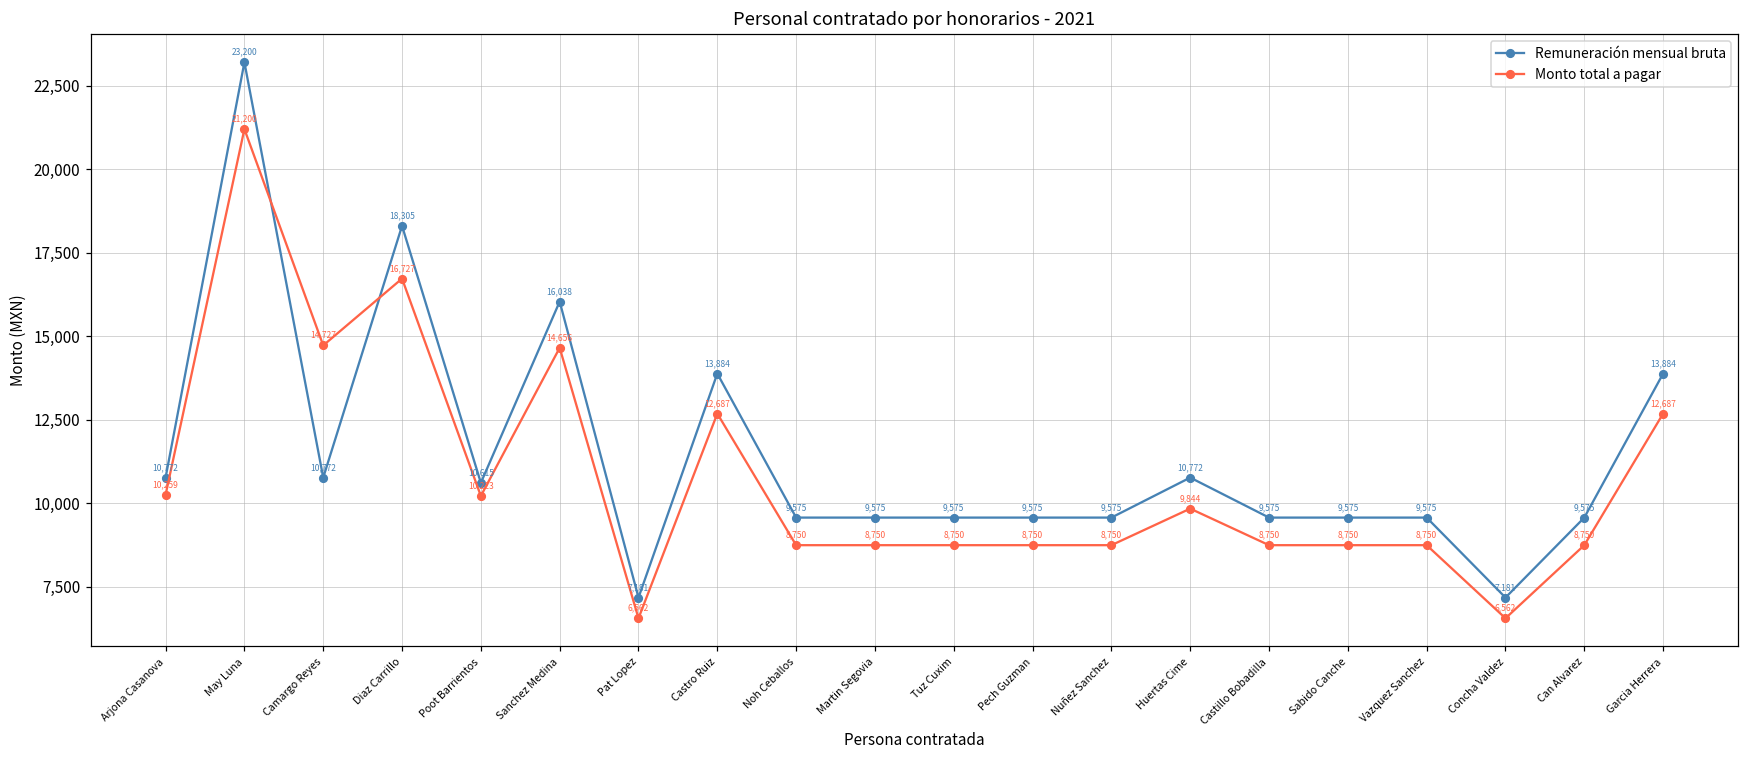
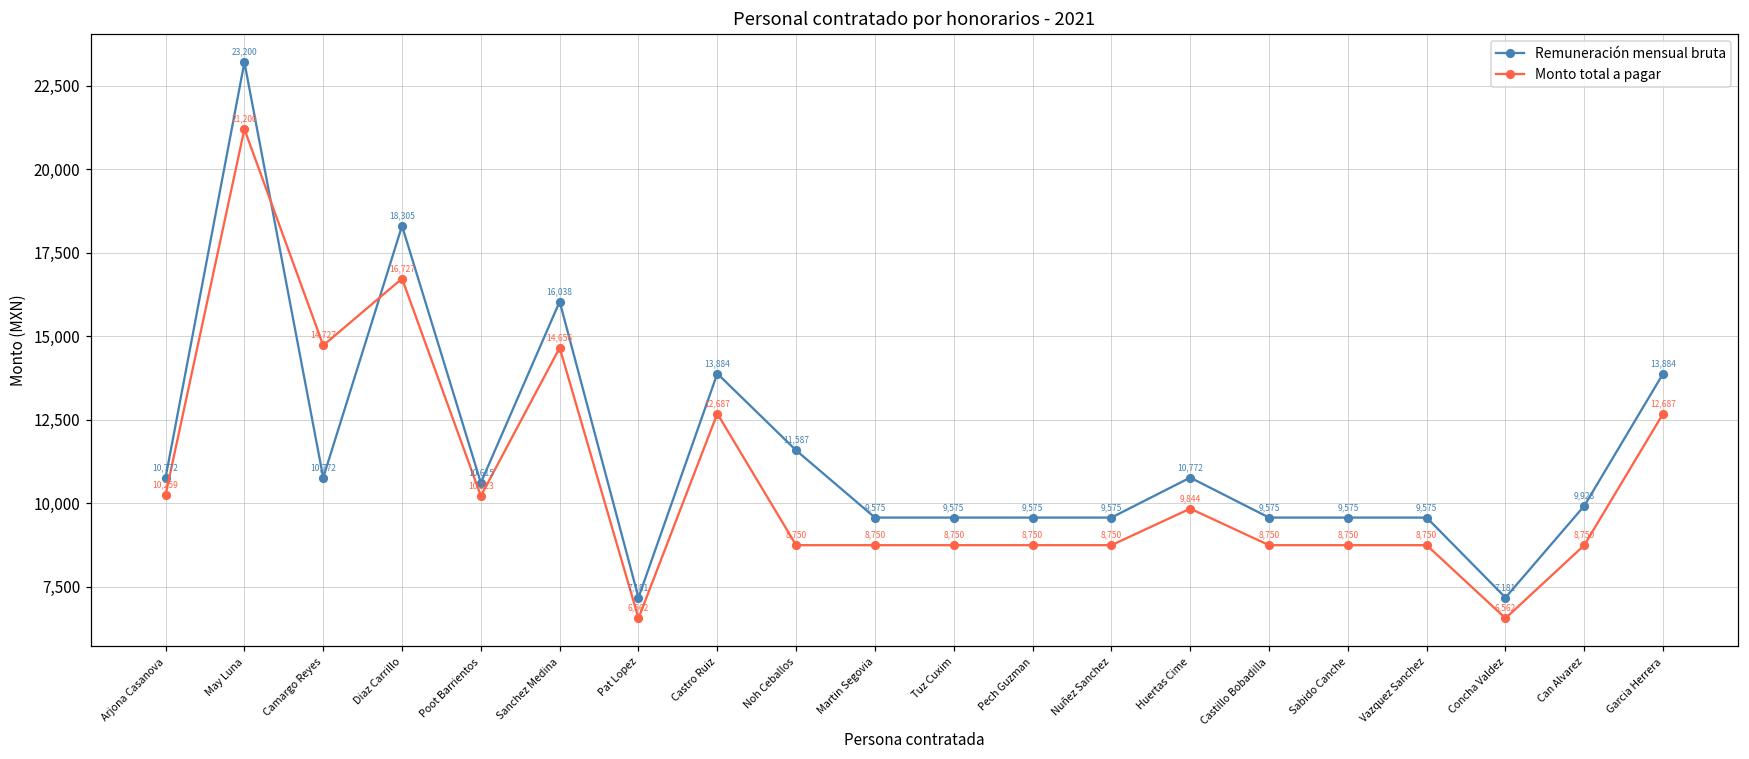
  {
    "Remuneración mensual bruta": {
      "Arjona Casanova": "10,772",
      "May Luna": "23,200",
      "Camargo Reyes": "10,772",
      "Diaz Carrillo": "18,305",
      "Poot Barrientos": "10,615",
      "Sanchez Medina": "16,038",
      "Pat Lopez": "7,181",
      "Castro Ruiz": "13,884",
-     "Noh Ceballos": "9,575",
+     "Noh Ceballos": "11,587",
      "Martin Segovia": "9,575",
      "Tuz Cuxim": "9,575",
      "Pech Guzman": "9,575",
      "Nuñez Sanchez": "9,575",
      "Huertas Cime": "10,772",
      "Castillo Bobadilla": "9,575",
      "Sabido Canche": "9,575",
      "Vazquez Sanchez": "9,575",
      "Concha Valdez": "7,181",
-     "Can Alvarez": "9,575",
+     "Can Alvarez": "9,928",
      "Garcia Herrera": "13,884"
    },
    "Monto total a pagar": {
      "Arjona Casanova": "10,259",
      "May Luna": "21,200",
      "Camargo Reyes": "14,727",
      "Diaz Carrillo": "16,727",
      "Sanchez Medina": "14,656",
      "Pat Lopez": "6,562",
      "Castro Ruiz": "12,687",
      "Noh Ceballos": "8,750",
      "Martin Segovia": "8,750",
      "Tuz Cuxim": "8,750",
      "Pech Guzman": "8,750",
      "Nuñez Sanchez": "8,750",
      "Huertas Cime": "9,844",
      "Castillo Bobadilla": "8,750",
      "Sabido Canche": "8,750",
      "Vazquez Sanchez": "8,750",
      "Concha Valdez": "6,562",
      "Can Alvarez": "8,750",
      "Garcia Herrera": "12,687"
    }
  }
